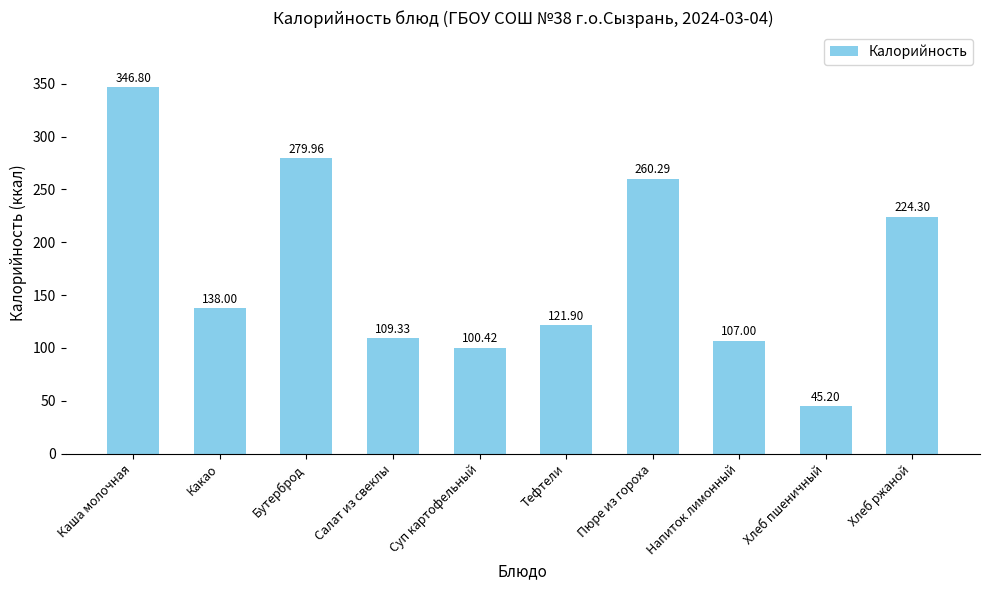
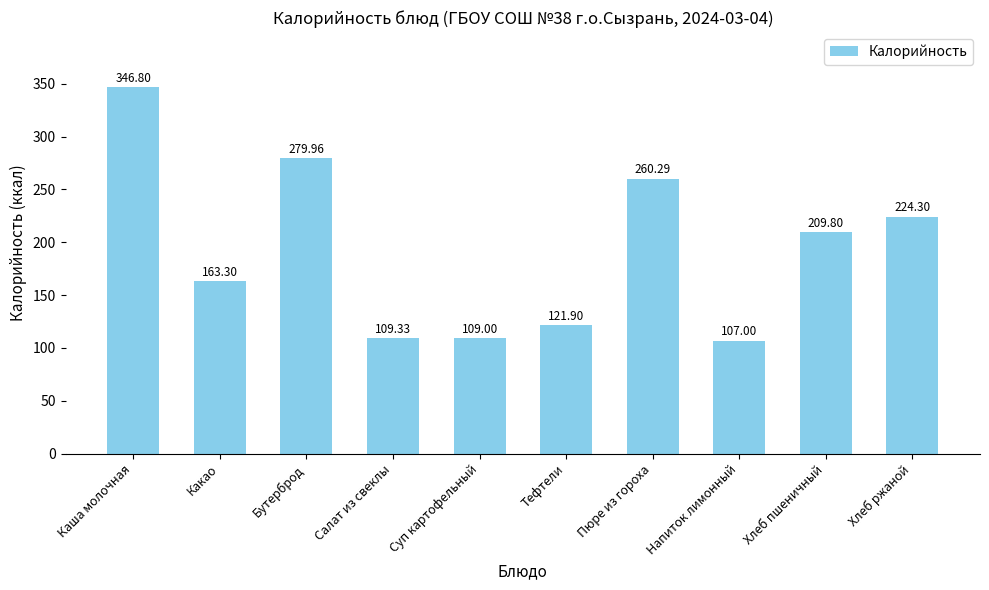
  {
    "Каша молочная": 346.80,
-   "Какао": 138.00,
+   "Какао": 163.30,
    "Бутерброд": 279.96,
    "Салат из свеклы": 109.33,
-   "Суп картофельный": 100.42,
+   "Суп картофельный": 109.00,
    "Тефтели": 121.90,
    "Пюре из гороха": 260.29,
    "Напиток лимонный": 107.00,
-   "Хлеб пшеничный": 45.20,
+   "Хлеб пшеничный": 209.80,
    "Хлеб ржаной": 224.30
  }
